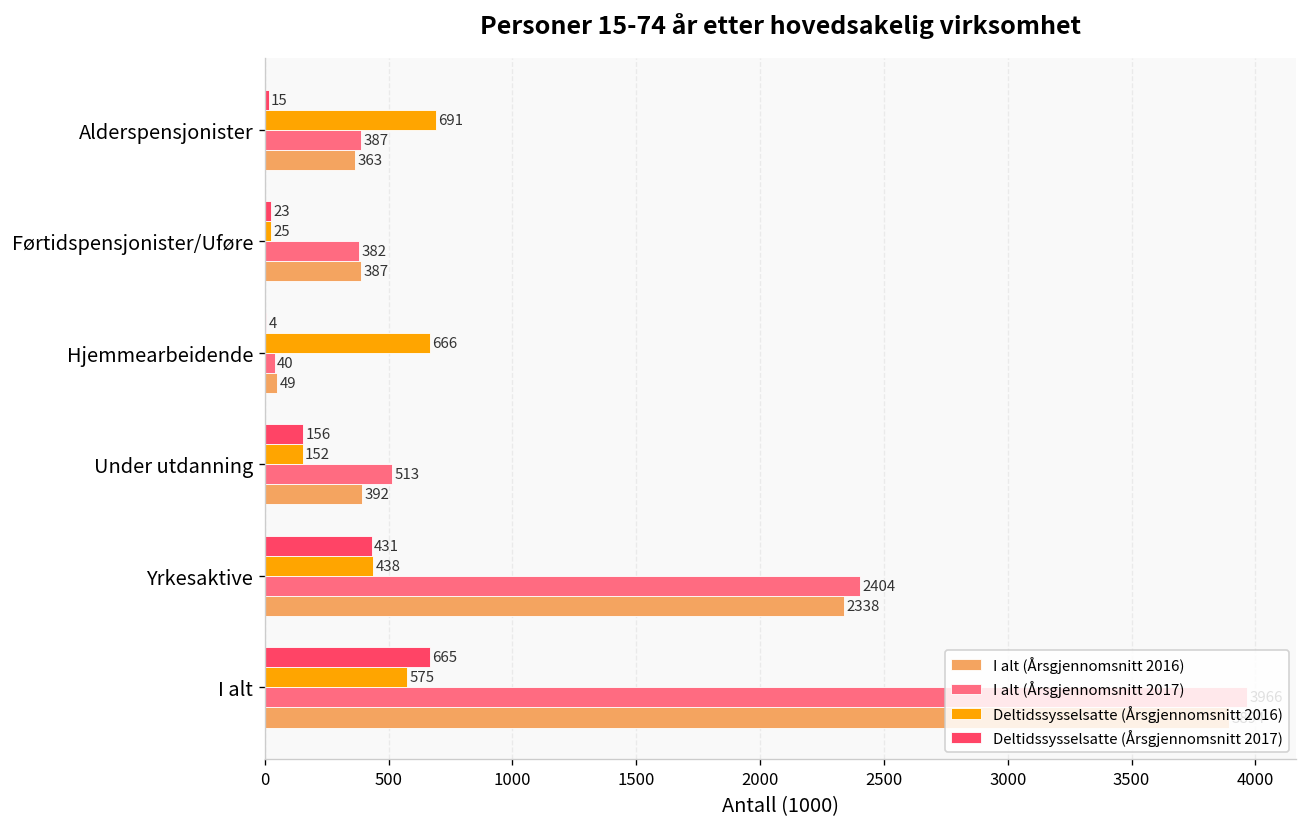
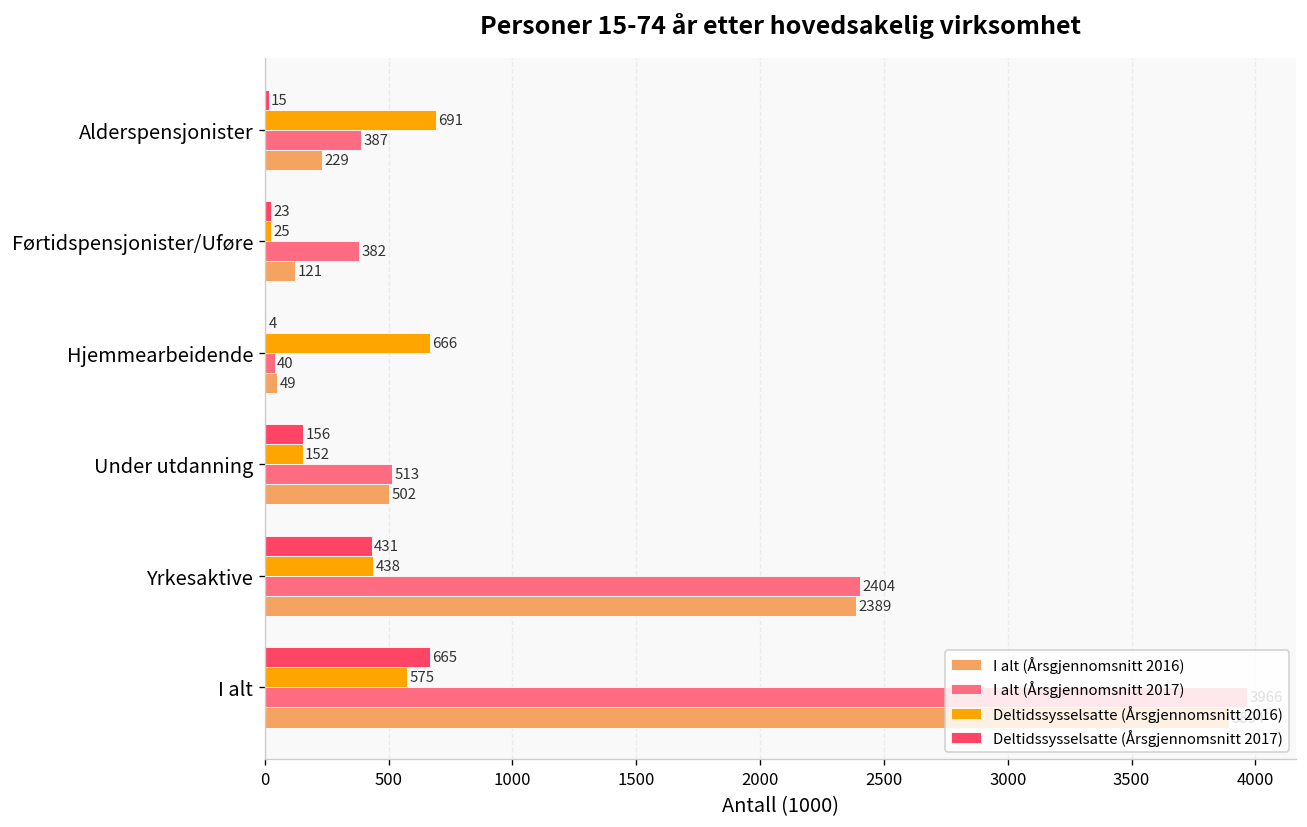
  {
    "I alt (Årsgjennomsnitt 2016)": {
-     "Alderspensjonister": 363,
-     "Førtidspensjonister/Uføre": 387,
+     "Alderspensjonister": 229,
+     "Førtidspensjonister/Uføre": 121,
      "Hjemmearbeidende": 49,
-     "Under utdanning": 392,
-     "Yrkesaktive": 2338
+     "Under utdanning": 502,
+     "Yrkesaktive": 2389
    },
    "Deltidssysselsatte (Årsgjennomsnitt 2016)": {
      "Alderspensjonister": 691,
      "Førtidspensjonister/Uføre": 25,
      "Hjemmearbeidende": 666,
      "Under utdanning": 152,
      "Yrkesaktive": 438,
      "I alt": 575
    }
  }
